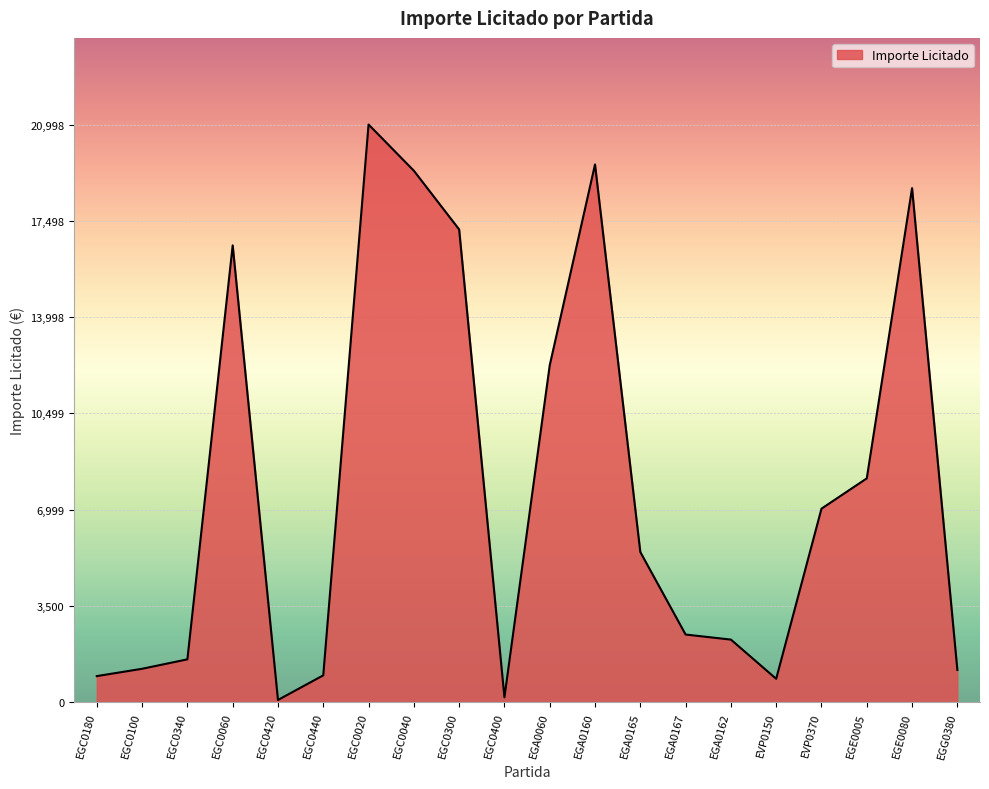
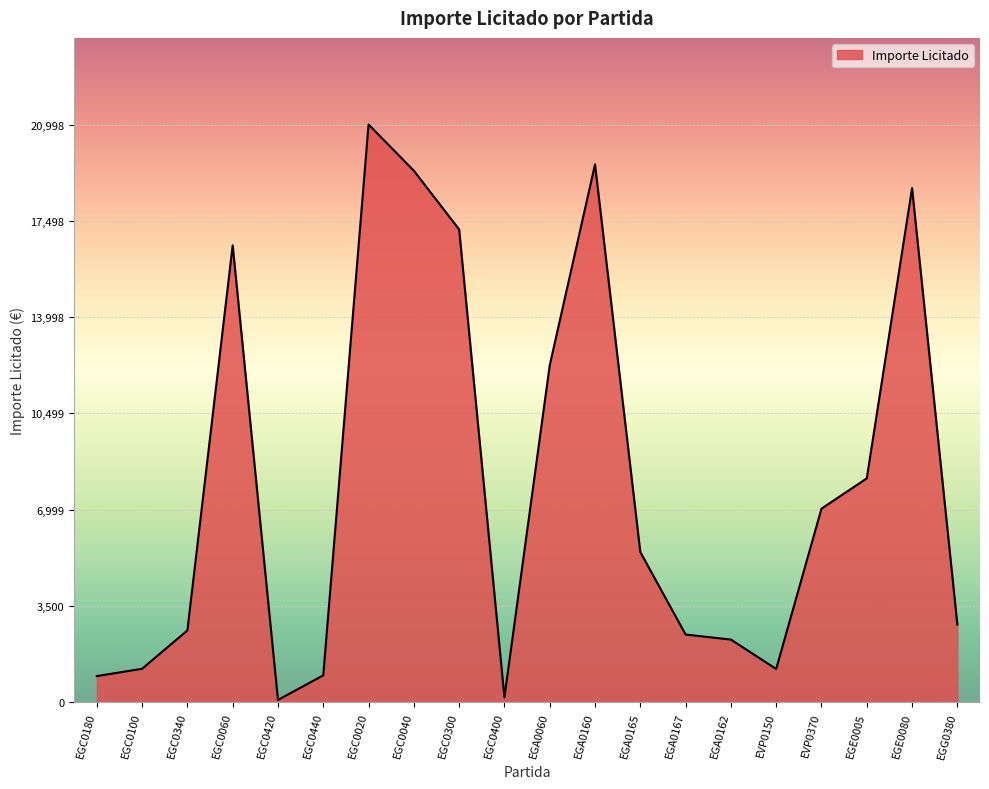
  {
    "EGC0180": "900",
    "EGC0100": "1,200",
-   "EGC0340": "1,600",
+   "EGC0340": "2,600",
    "EGC0060": "16,600",
    "EGC0420": "100",
    "EGC0440": "1,000",
    "EGC0020": "21,000",
    "EGC0040": "19,300",
    "EGC0300": "17,200",
    "EGC0400": "200",
    "EGA0060": "12,200",
    "EGA0160": "19,500",
    "EGA0165": "5,500",
    "EGA0167": "2,500",
    "EGA0162": "2,300",
-   "EVP0150": "900",
+   "EVP0150": "1,200",
    "EVP0370": "7,000",
    "EGE0005": "8,100",
    "EGE0080": "18,700",
-   "EGG0380": "1,200"
+   "EGG0380": "2,800"
  }
